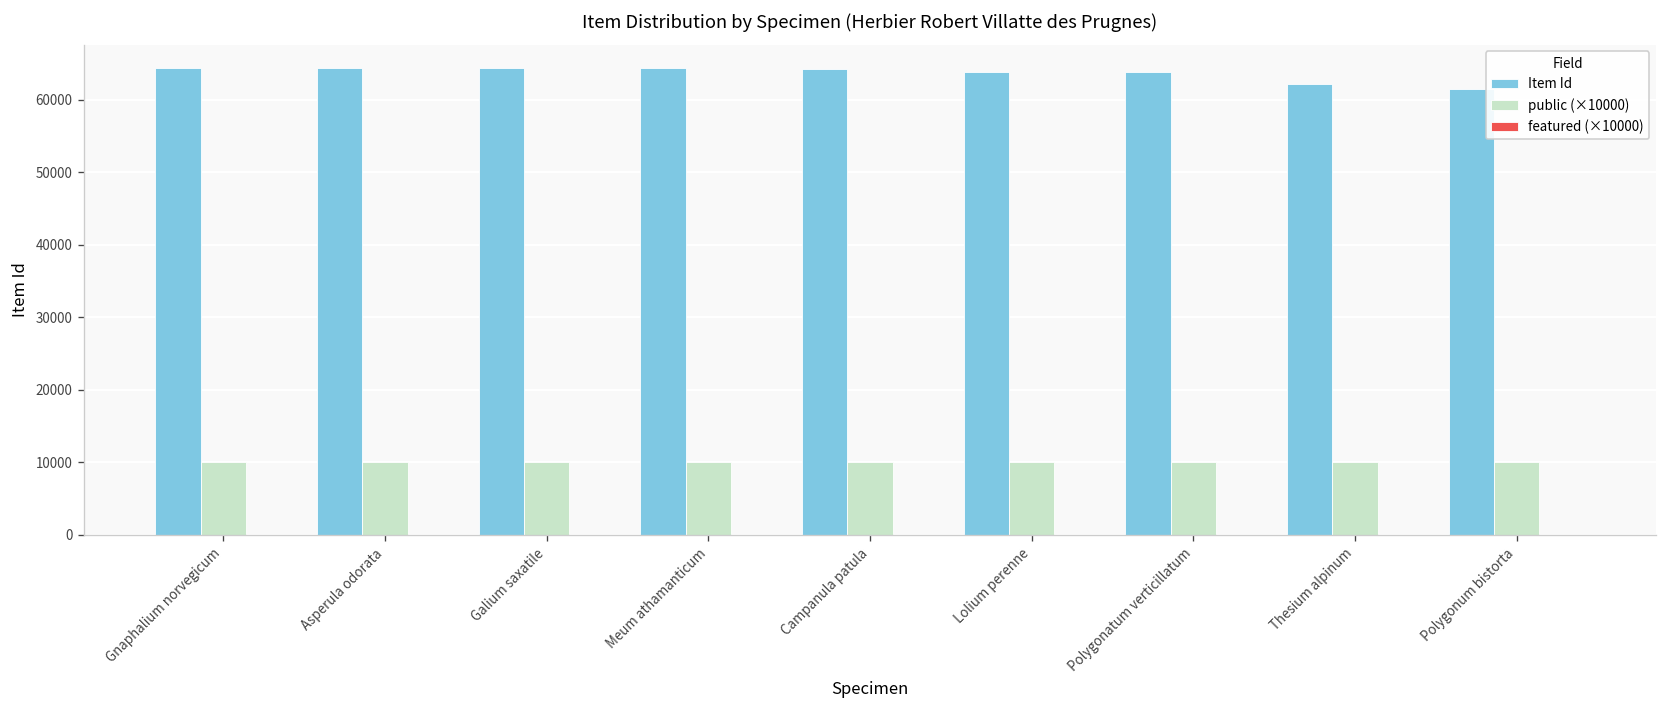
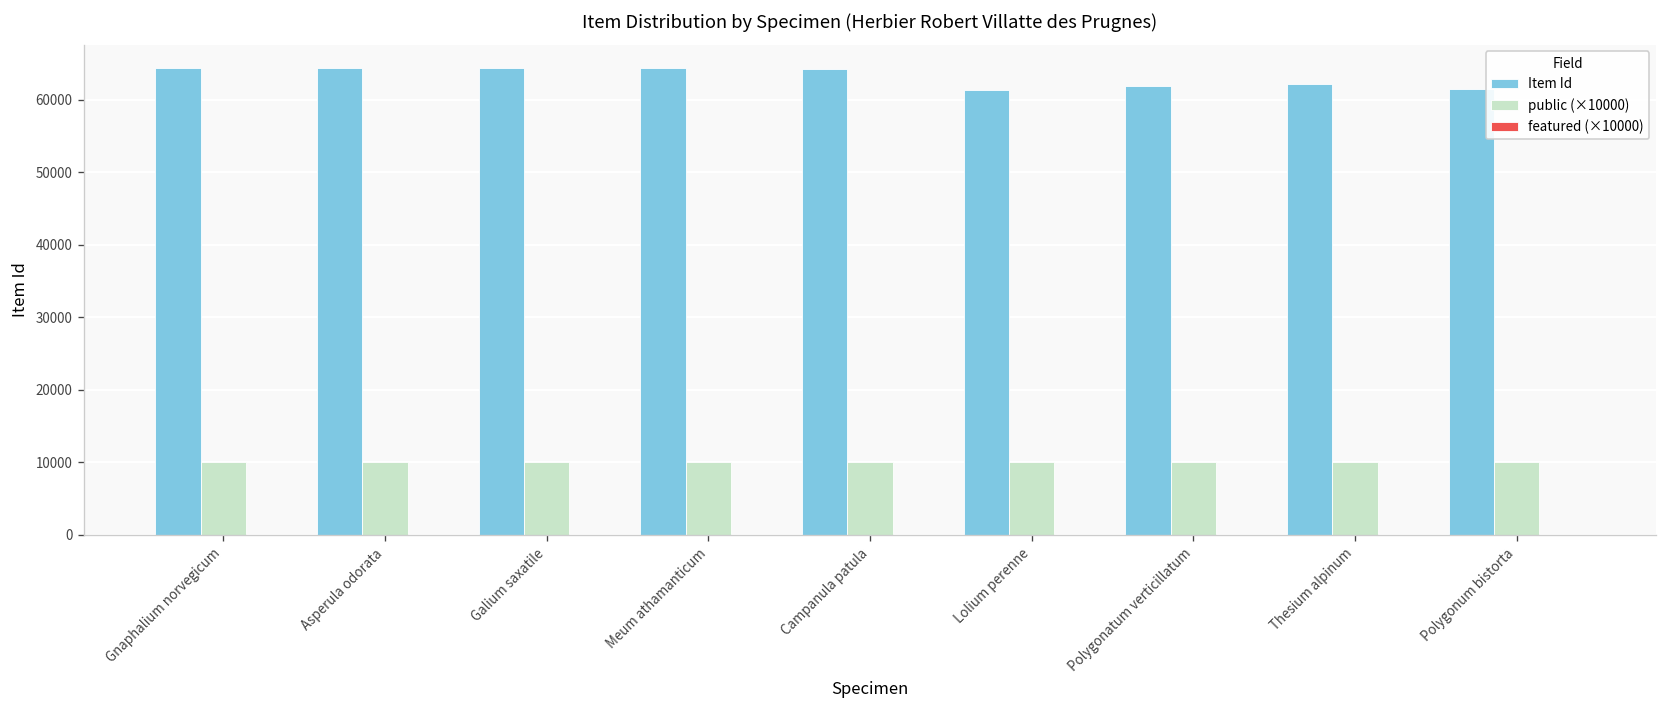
  {
    "Item Id": {
      "Gnaphalium norvegicum": 64000,
      "Asperula odorata": 64000,
      "Galium saxatile": 64000,
      "Meum athamanticum": 64000,
      "Campanula patula": 64000,
-     "Lolium perenne": 64000,
-     "Polygonatum verticillatum": 64000,
+     "Lolium perenne": 61000,
+     "Polygonatum verticillatum": 62000,
      "Thesium alpinum": 62000,
      "Polygonum bistorta": 62000
    },
    "public (×10000)": {
      "Gnaphalium norvegicum": 10000,
      "Asperula odorata": 10000,
      "Galium saxatile": 10000,
      "Meum athamanticum": 10000,
      "Campanula patula": 10000,
      "Lolium perenne": 10000,
      "Polygonatum verticillatum": 10000,
      "Thesium alpinum": 10000,
      "Polygonum bistorta": 10000
    },
    "featured (×10000)": {
      "Gnaphalium norvegicum": 0,
      "Asperula odorata": 0,
      "Galium saxatile": 0,
      "Meum athamanticum": 0,
      "Campanula patula": 0,
      "Lolium perenne": 0,
      "Polygonatum verticillatum": 0,
      "Thesium alpinum": 0,
      "Polygonum bistorta": 0
    }
  }
